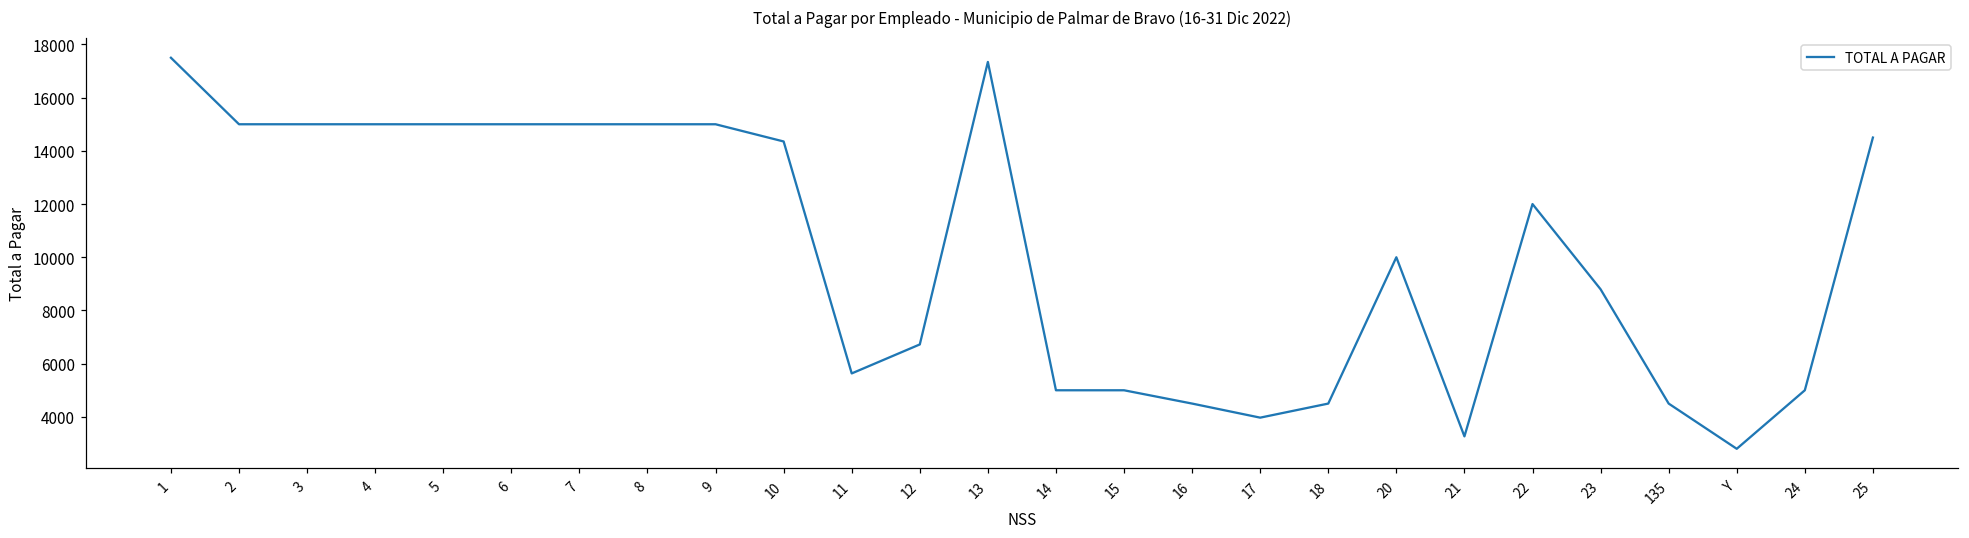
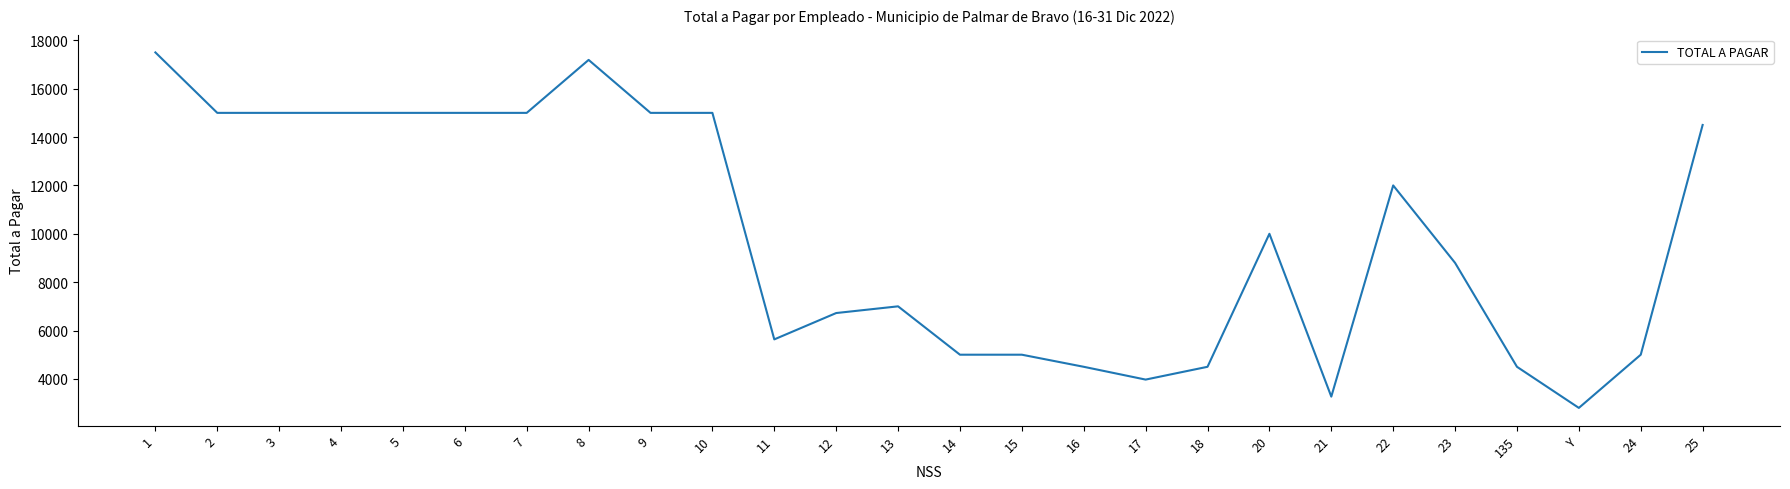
  {
    "1": 17500,
    "2": 15000,
    "3": 15000,
    "4": 15000,
    "5": 15000,
    "6": 15000,
    "7": 15000,
-   "8": 15000,
+   "8": 17200,
    "9": 15000,
-   "10": 14400,
+   "10": 15000,
    "11": 5600,
    "12": 6700,
-   "13": 17300,
+   "13": 7000,
    "14": 5000,
    "15": 5000,
    "16": 4500,
    "17": 4000,
    "18": 4500,
    "20": 10000,
    "21": 3300,
    "22": 12000,
    "23": 8800,
    "135": 4500,
    "Y": 2800,
    "24": 5000,
    "25": 14500
  }
